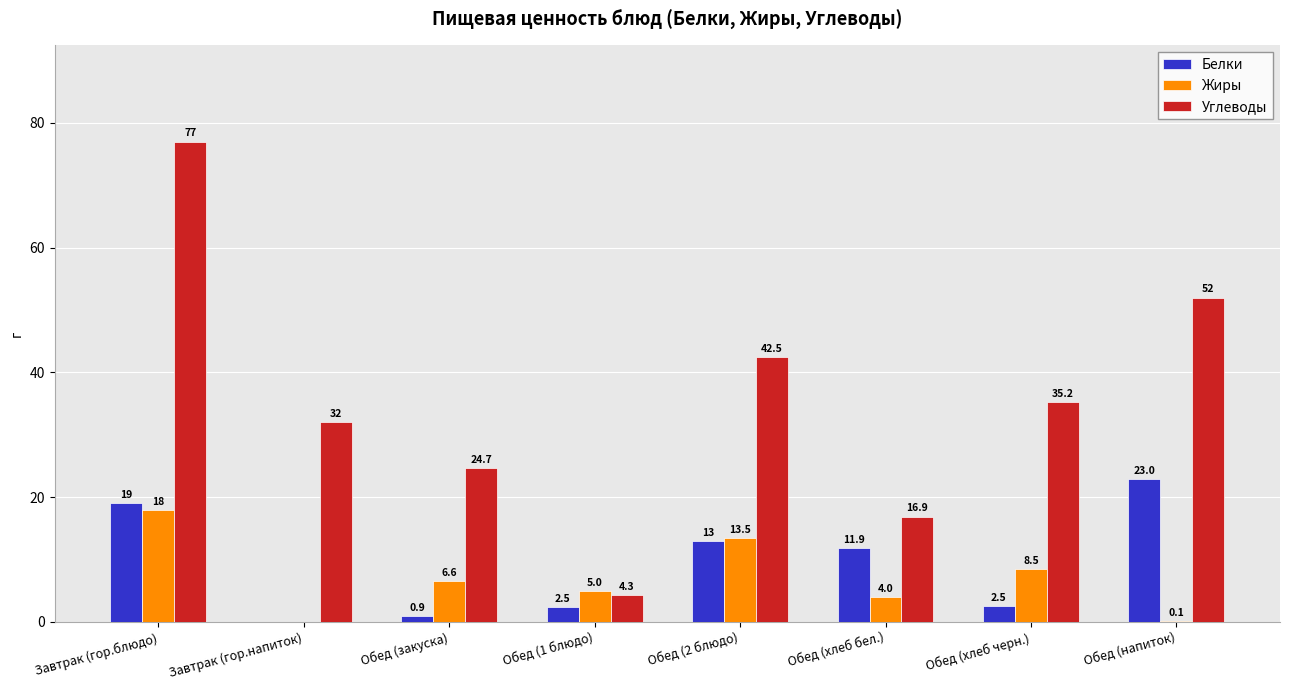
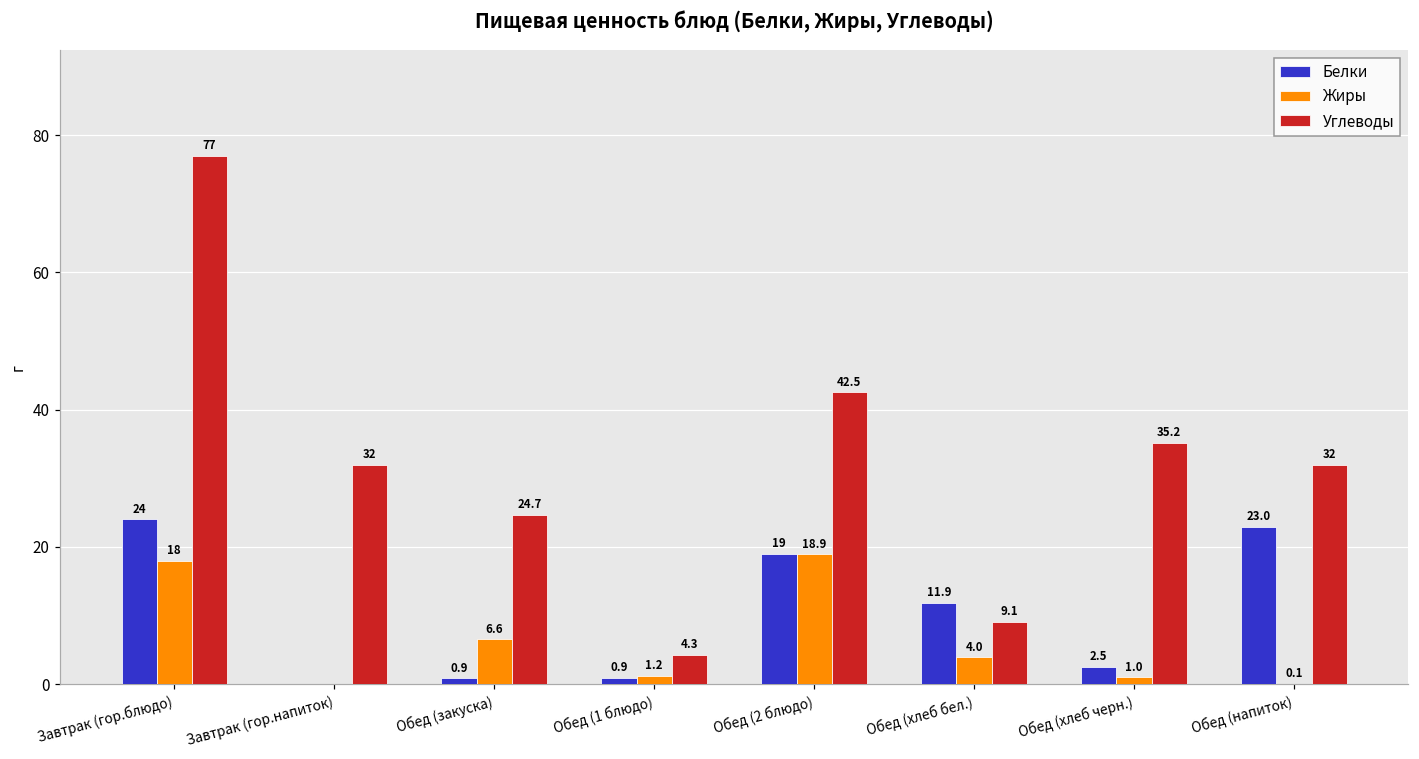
  {
    "Белки": {
-     "Завтрак (гор.блюдо)": 19,
+     "Завтрак (гор.блюдо)": 24,
      "Обед (закуска)": 0.9,
-     "Обед (1 блюдо)": 2.5,
-     "Обед (2 блюдо)": 13,
+     "Обед (1 блюдо)": 0.9,
+     "Обед (2 блюдо)": 19,
      "Обед (хлеб бел.)": 11.9,
      "Обед (хлеб черн.)": 2.5,
      "Обед (напиток)": 23.0
    },
    "Жиры": {
      "Завтрак (гор.блюдо)": 18,
      "Обед (закуска)": 6.6,
-     "Обед (1 блюдо)": 5.0,
-     "Обед (2 блюдо)": 13.5,
+     "Обед (1 блюдо)": 1.2,
+     "Обед (2 блюдо)": 18.9,
      "Обед (хлеб бел.)": 4.0,
-     "Обед (хлеб черн.)": 8.5,
+     "Обед (хлеб черн.)": 1.0,
      "Обед (напиток)": 0.1
    },
    "Углеводы": {
      "Завтрак (гор.блюдо)": 77,
      "Завтрак (гор.напиток)": 32,
      "Обед (закуска)": 24.7,
      "Обед (1 блюдо)": 4.3,
      "Обед (2 блюдо)": 42.5,
-     "Обед (хлеб бел.)": 16.9,
+     "Обед (хлеб бел.)": 9.1,
      "Обед (хлеб черн.)": 35.2,
-     "Обед (напиток)": 52
+     "Обед (напиток)": 32
    }
  }
